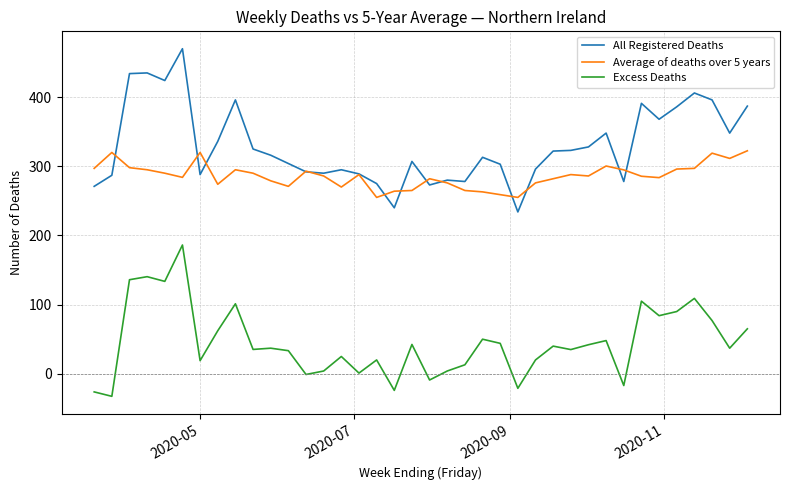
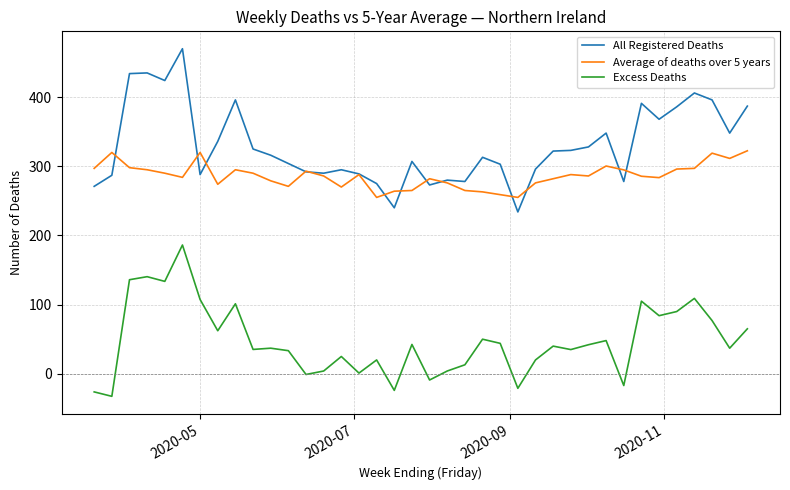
  {
    "All Registered Deaths": {
      "2020-05": 290
    },
    "Average of deaths over 5 years": {
      "2020-05": 320
    },
    "Excess Deaths": {
-     "2020-05": 20
+     "2020-05": 110
    }
  }
